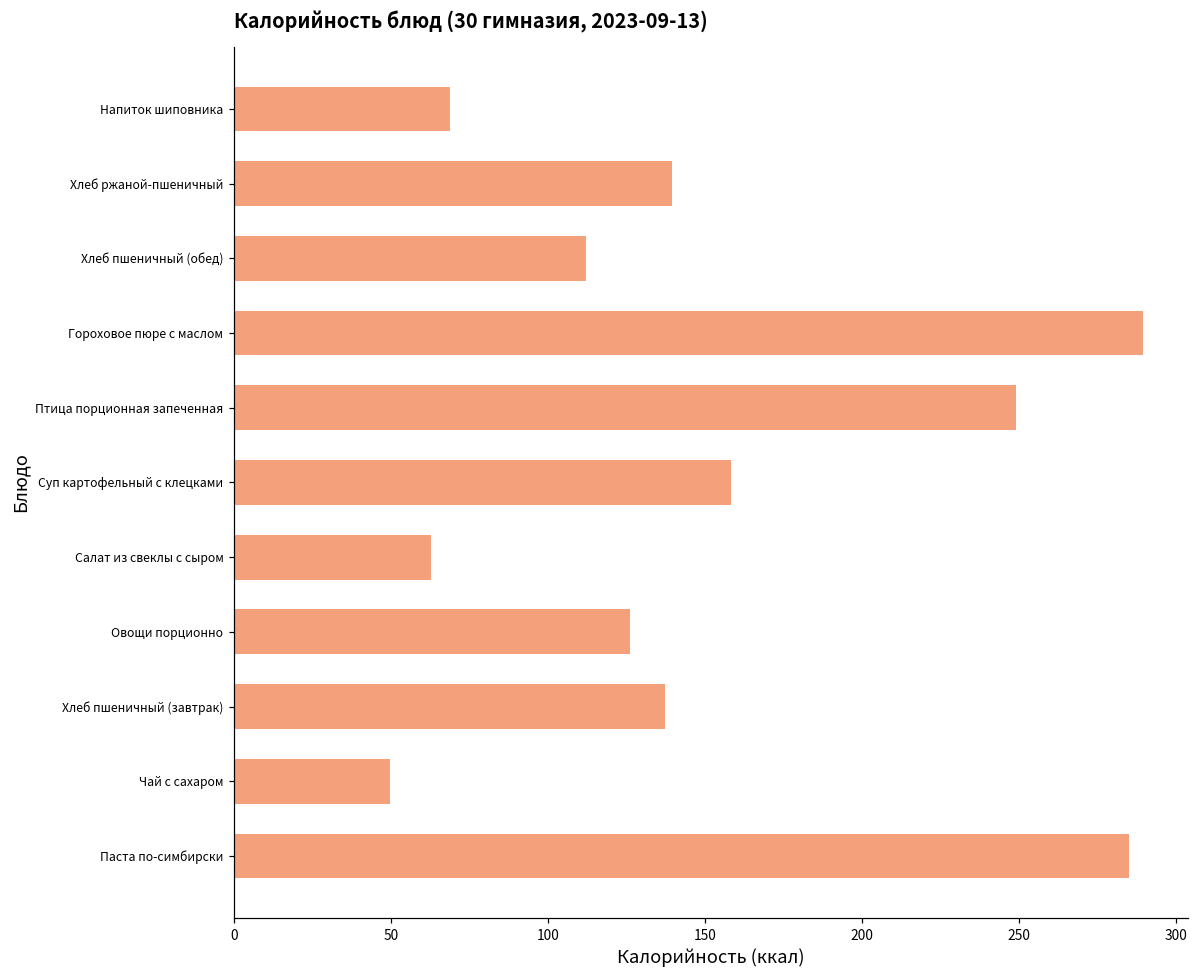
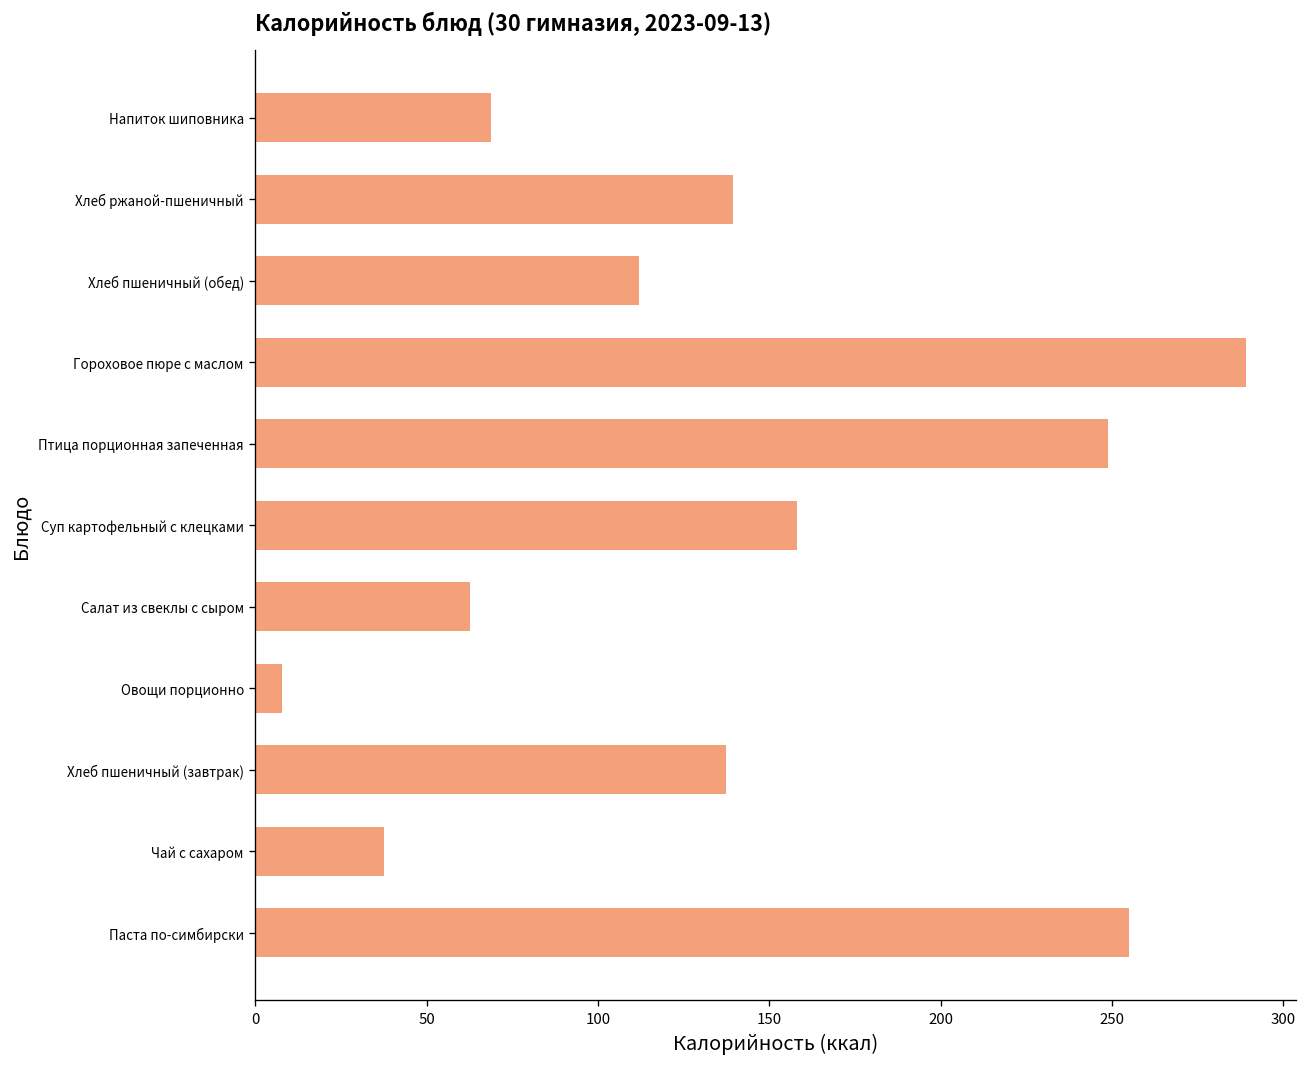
  {
    "Напиток шиповника": 69,
    "Хлеб ржаной-пшеничный": 139,
    "Хлеб пшеничный (обед)": 112,
    "Гороховое пюре с маслом": 289,
    "Птица порционная запеченная": 249,
    "Суп картофельный с клецками": 158,
    "Салат из свеклы с сыром": 63,
-   "Овощи порционно": 126,
+   "Овощи порционно": 8,
    "Хлеб пшеничный (завтрак)": 137,
-   "Чай с сахаром": 50,
-   "Паста по-симбирски": 285
+   "Чай с сахаром": 37,
+   "Паста по-симбирски": 255
  }
